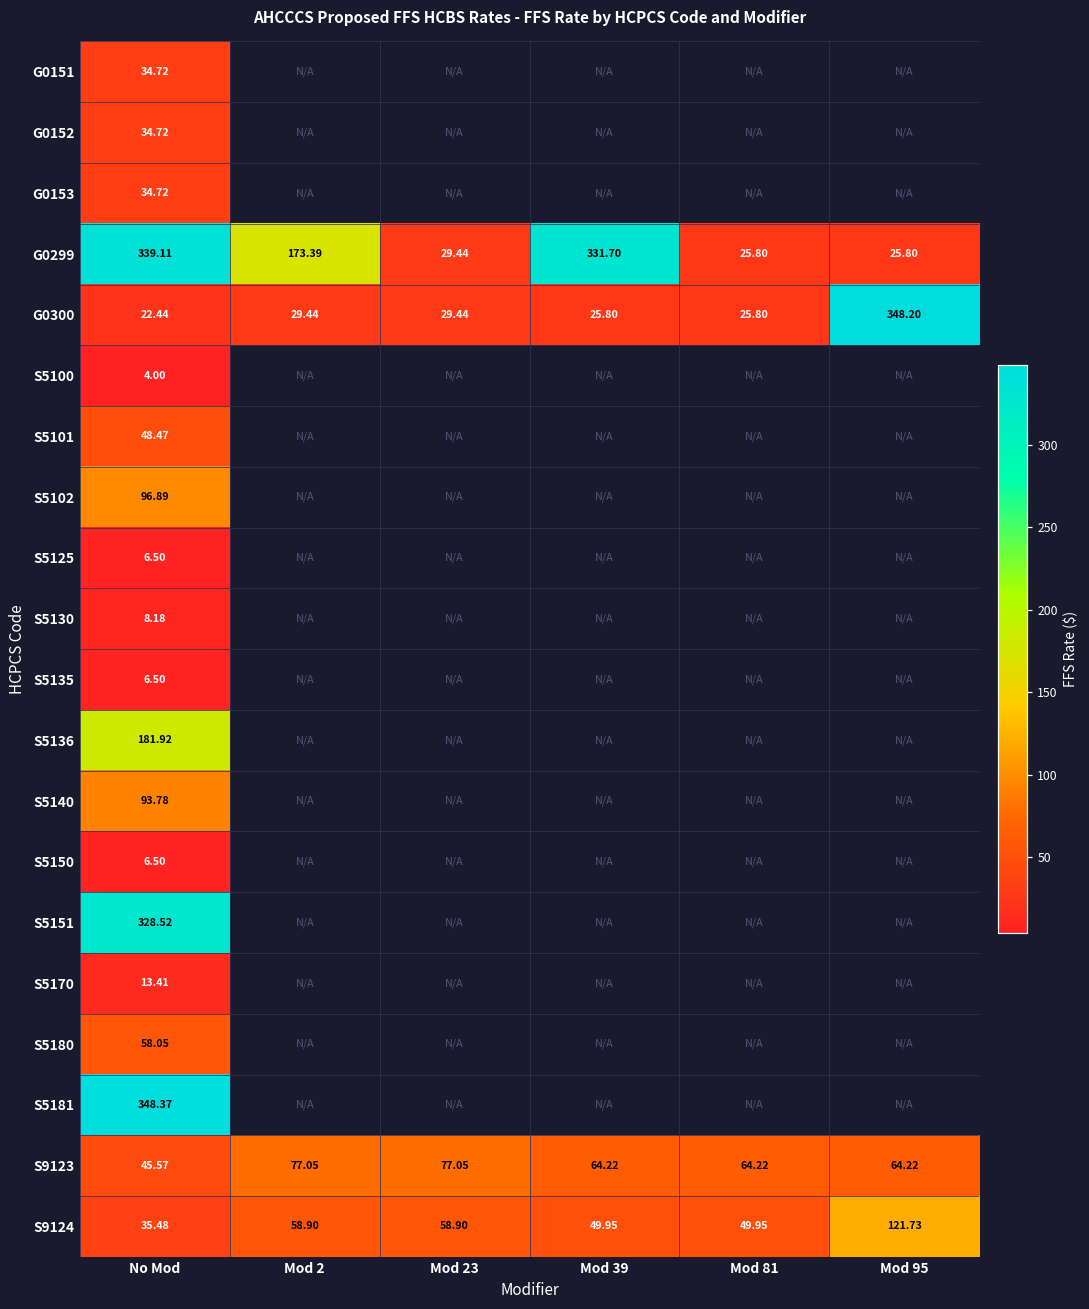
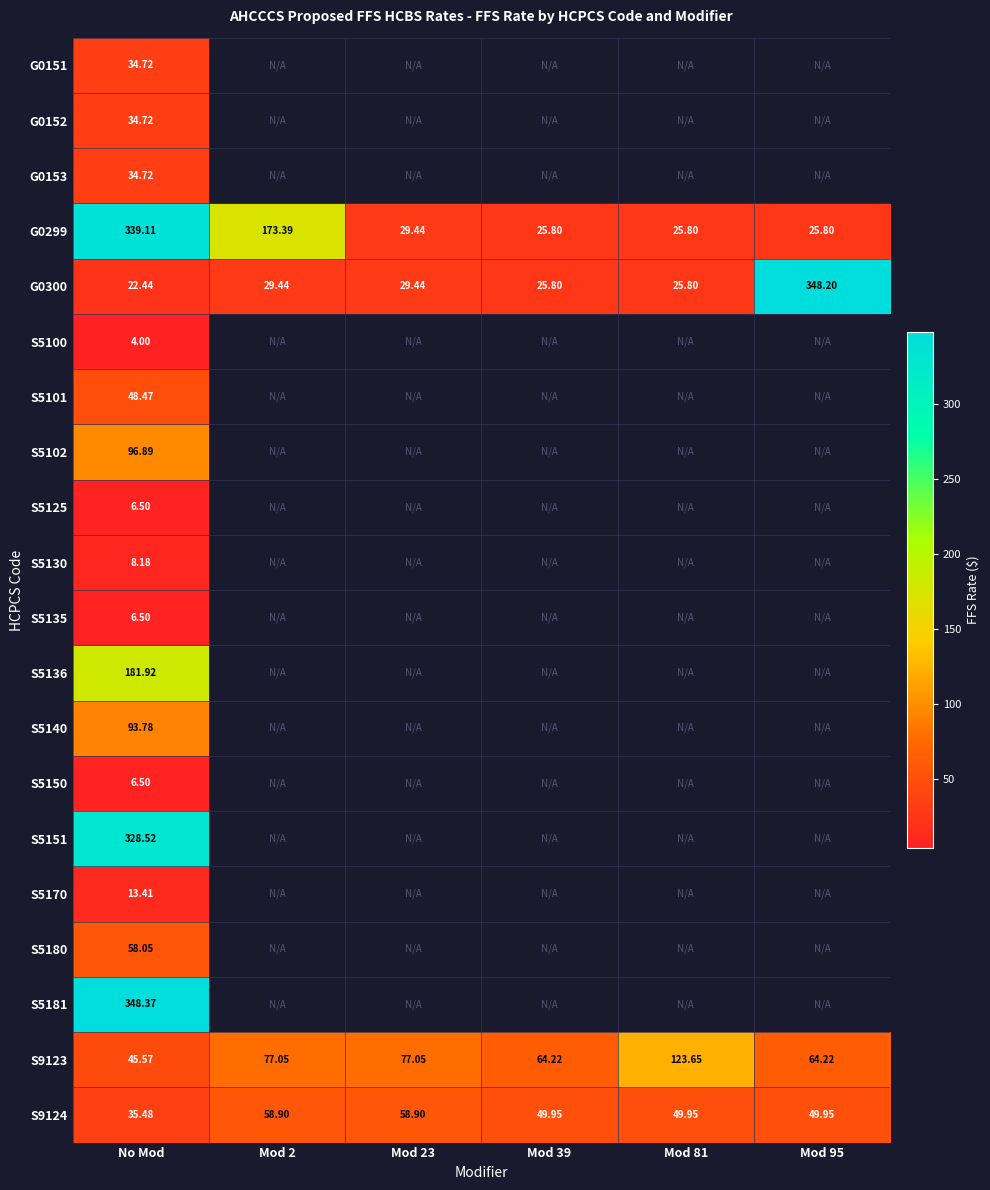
  {
    "G0151": {
      "No Mod": 34.72
    },
    "G0152": {
      "No Mod": 34.72
    },
    "G0153": {
      "No Mod": 34.72
    },
    "G0299": {
      "No Mod": 339.11,
      "Mod 2": 173.39,
      "Mod 23": 29.44,
-     "Mod 39": 331.70,
+     "Mod 39": 25.80,
      "Mod 81": 25.80,
      "Mod 95": 25.80
    },
    "G0300": {
      "No Mod": 22.44,
      "Mod 2": 29.44,
      "Mod 23": 29.44,
      "Mod 39": 25.80,
      "Mod 81": 25.80,
      "Mod 95": 348.20
    },
    "S5100": {
      "No Mod": 4.00
    },
    "S5101": {
      "No Mod": 48.47
    },
    "S5102": {
      "No Mod": 96.89
    },
    "S5125": {
      "No Mod": 6.50
    },
    "S5130": {
      "No Mod": 8.18
    },
    "S5135": {
      "No Mod": 6.50
    },
    "S5136": {
      "No Mod": 181.92
    },
    "S5140": {
      "No Mod": 93.78
    },
    "S5150": {
      "No Mod": 6.50
    },
    "S5151": {
      "No Mod": 328.52
    },
    "S5170": {
      "No Mod": 13.41
    },
    "S5180": {
      "No Mod": 58.05
    },
    "S5181": {
      "No Mod": 348.37
    },
    "S9123": {
      "No Mod": 45.57,
      "Mod 2": 77.05,
      "Mod 23": 77.05,
      "Mod 39": 64.22,
-     "Mod 81": 64.22,
+     "Mod 81": 123.65,
      "Mod 95": 64.22
    },
    "S9124": {
      "No Mod": 35.48,
      "Mod 2": 58.90,
      "Mod 23": 58.90,
      "Mod 39": 49.95,
      "Mod 81": 49.95,
-     "Mod 95": 121.73
+     "Mod 95": 49.95
    }
  }
